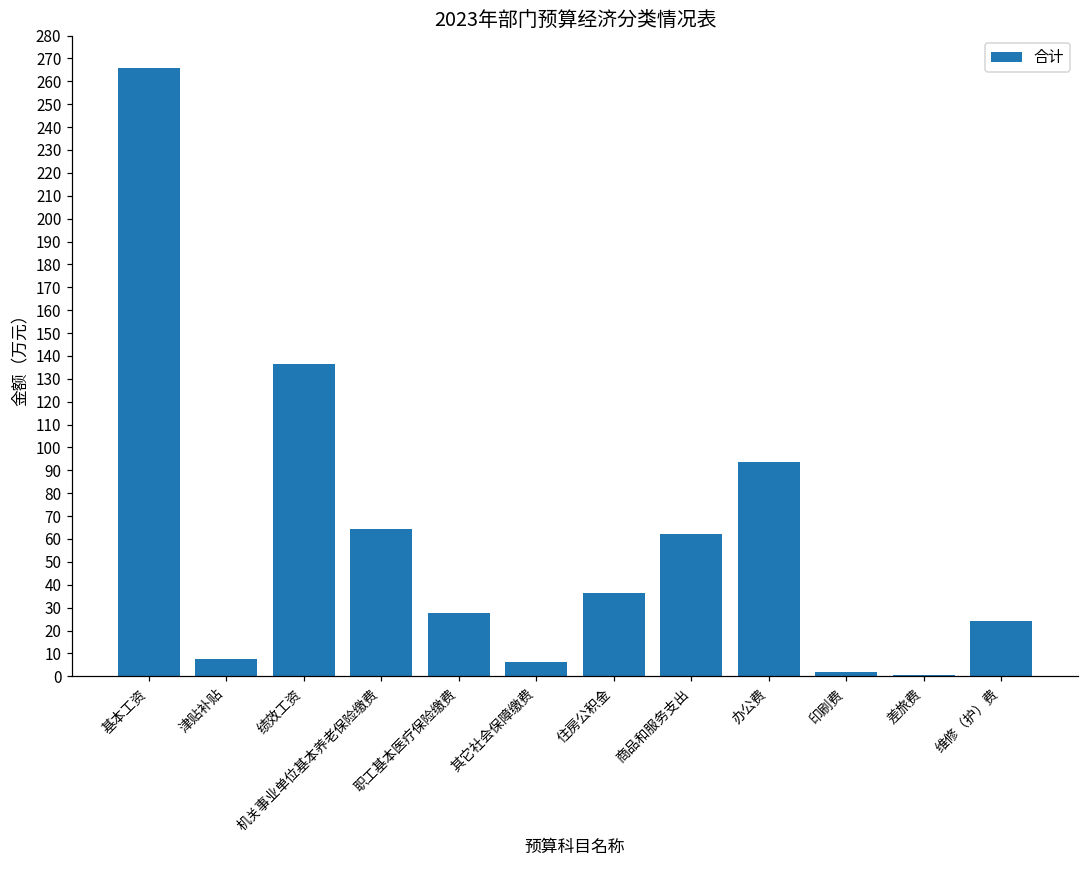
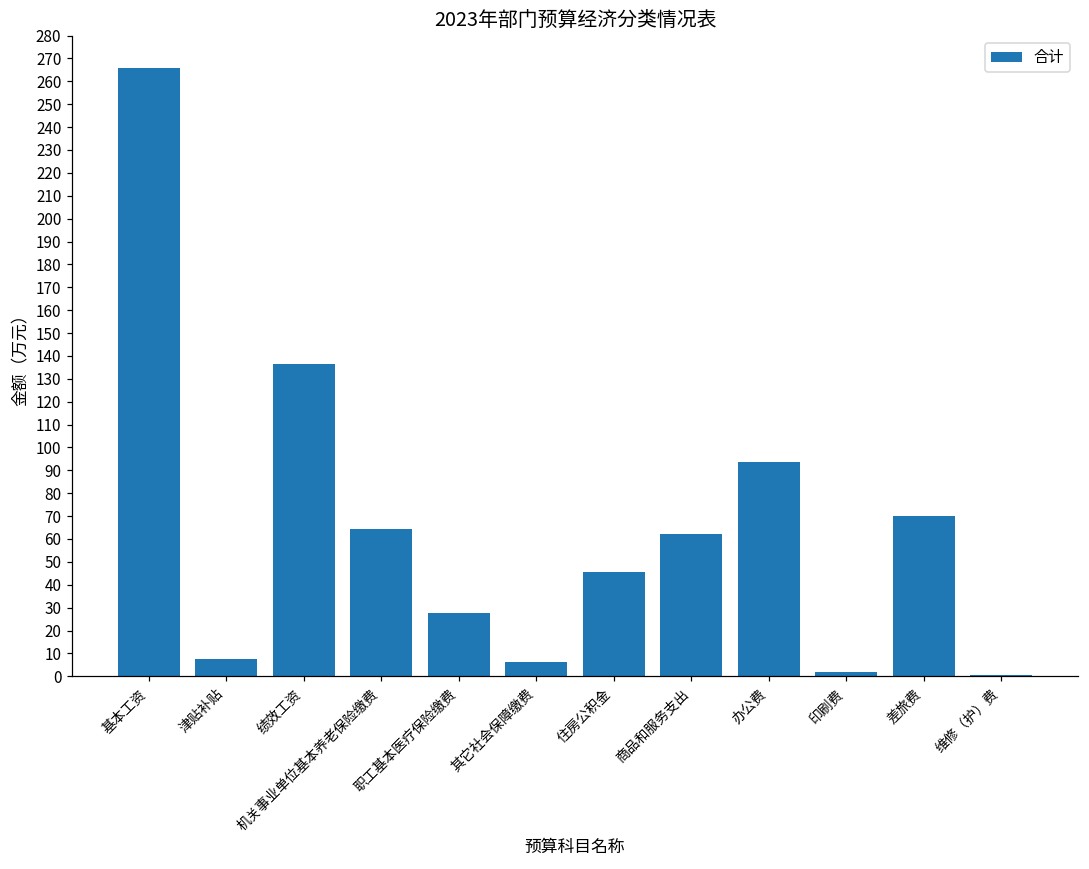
  {
    "基本工资": 266,
    "津贴补贴": 7,
    "绩效工资": 137,
    "机关事业单位基本养老保险缴费": 64,
    "职工基本医疗保险缴费": 27,
    "其它社会保障缴费": 6,
-   "住房公积金": 36,
+   "住房公积金": 46,
    "商品和服务支出": 62,
    "办公费": 94,
    "印刷费": 2,
-   "差旅费": 0,
-   "维修（护）费": 24
+   "差旅费": 70,
+   "维修（护）费": 1
  }
